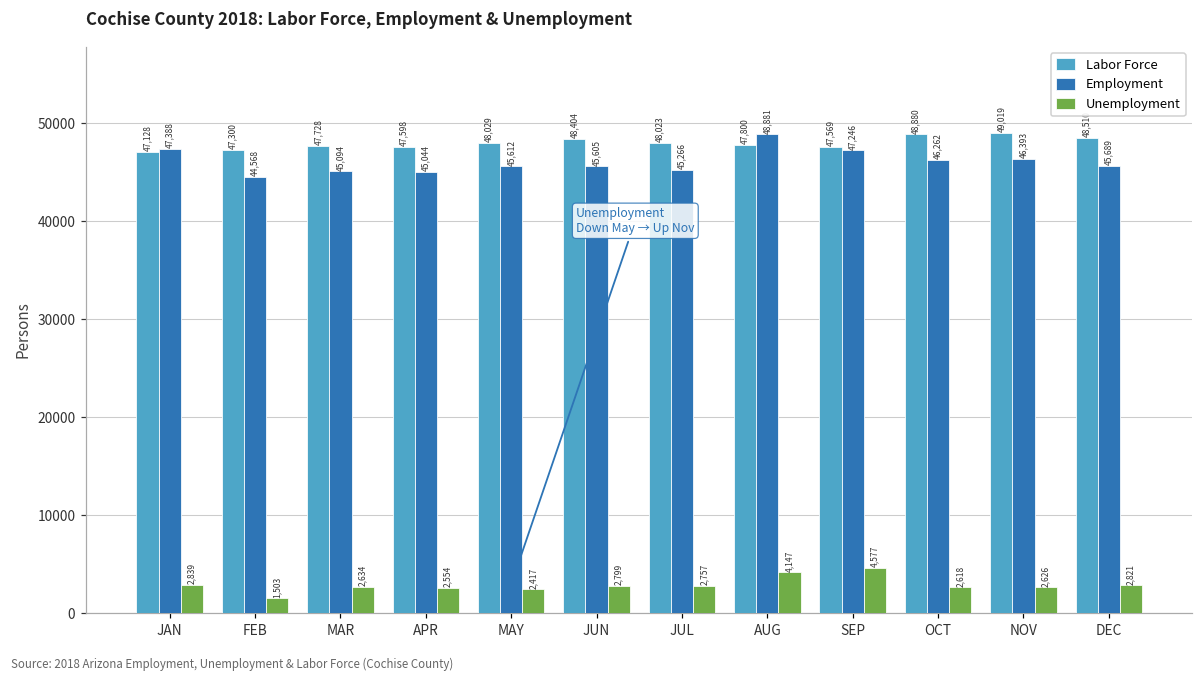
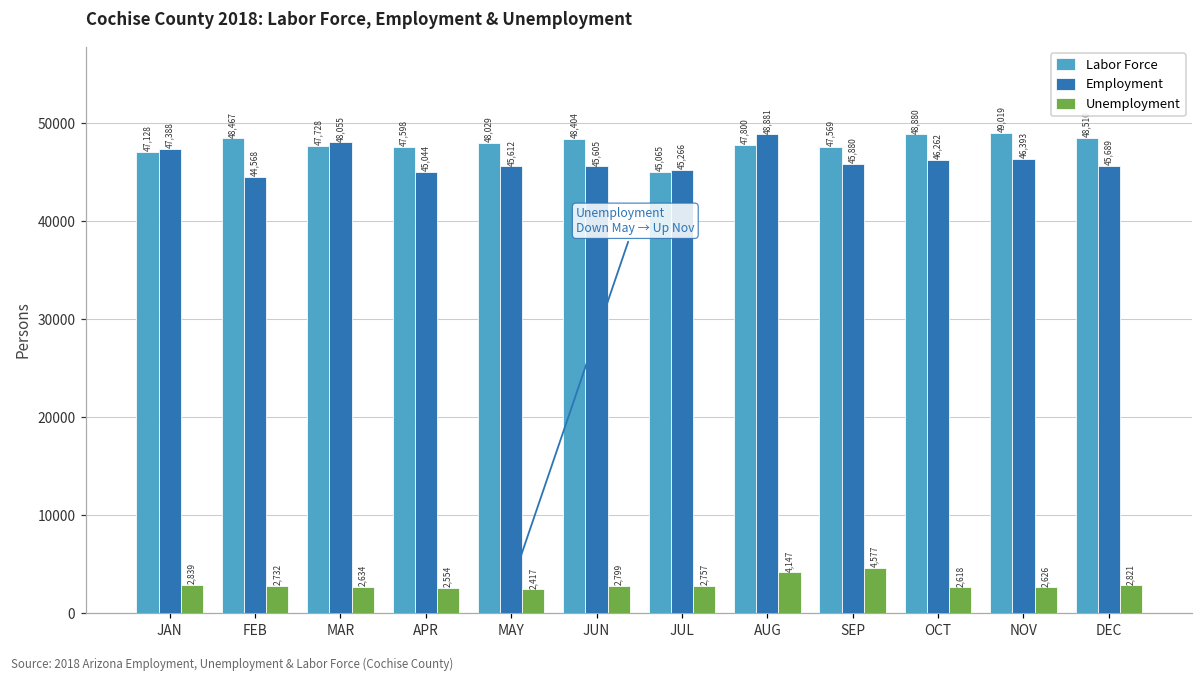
  {
    "Labor Force": {
      "JAN": "47,128",
-     "FEB": "47,300",
+     "FEB": "48,467",
      "MAR": "47,728",
      "APR": "47,598",
      "MAY": "48,029",
      "JUN": "48,404",
-     "JUL": "48,023",
+     "JUL": "45,065",
      "AUG": "47,800",
      "SEP": "47,569",
      "OCT": "48,880",
      "NOV": "49,019"
    },
    "Employment": {
      "JAN": "47,388",
      "FEB": "44,568",
-     "MAR": "45,094",
+     "MAR": "48,055",
      "APR": "45,044",
      "MAY": "45,612",
      "JUN": "45,605",
      "JUL": "45,266",
      "AUG": "48,881",
-     "SEP": "47,246",
+     "SEP": "45,880",
      "OCT": "46,262",
      "NOV": "46,393",
      "DEC": "45,689"
    },
    "Unemployment": {
      "JAN": "2,839",
-     "FEB": "1,503",
+     "FEB": "2,732",
      "MAR": "2,634",
      "APR": "2,554",
      "JUL": "2,757",
      "AUG": "4,147",
      "SEP": "4,577",
      "OCT": "2,618",
      "NOV": "2,626",
      "DEC": "2,821"
    }
  }
